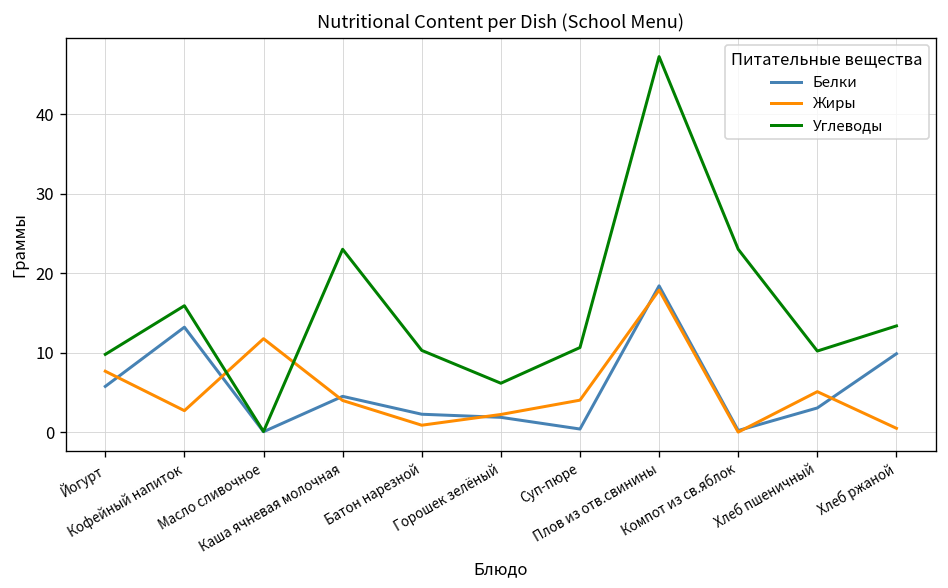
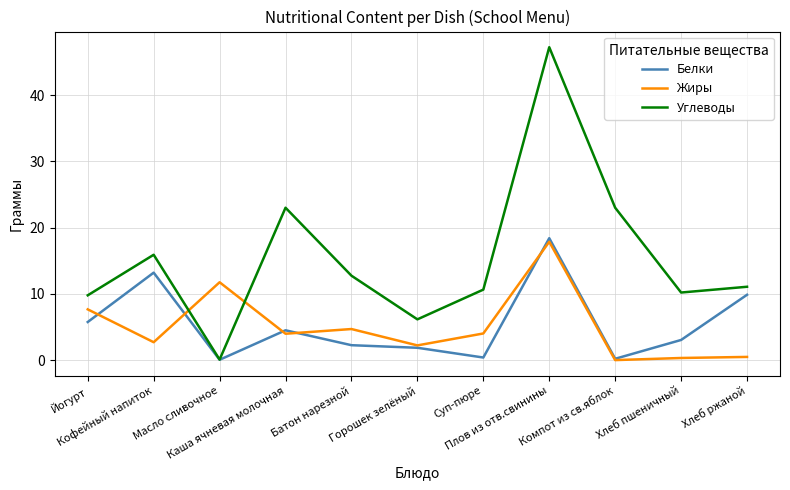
  {
    "Белки": {
      "Йогурт": 6,
      "Кофейный напиток": 13,
      "Каша ячневая молочная": 5,
      "Батон нарезной": 2,
      "Суп-пюре": 0,
      "Плов из отв.свинины": 18,
      "Хлеб пшеничный": 3,
      "Хлеб ржаной": 10
    },
    "Жиры": {
      "Йогурт": 8,
      "Кофейный напиток": 3,
      "Масло сливочное": 12,
      "Каша ячневая молочная": 4,
-     "Батон нарезной": 1,
+     "Батон нарезной": 5,
      "Суп-пюре": 4,
      "Плов из отв.свинины": 18,
-     "Хлеб пшеничный": 5,
+     "Хлеб пшеничный": 0,
      "Хлеб ржаной": 0
    },
    "Углеводы": {
      "Йогурт": 10,
      "Кофейный напиток": 16,
      "Каша ячневая молочная": 23,
-     "Батон нарезной": 10,
+     "Батон нарезной": 13,
      "Горошек зелёный": 6,
      "Суп-пюре": 11,
      "Плов из отв.свинины": 47,
      "Компот из св.яблок": 23,
      "Хлеб пшеничный": 10,
-     "Хлеб ржаной": 13
+     "Хлеб ржаной": 11
    }
  }
